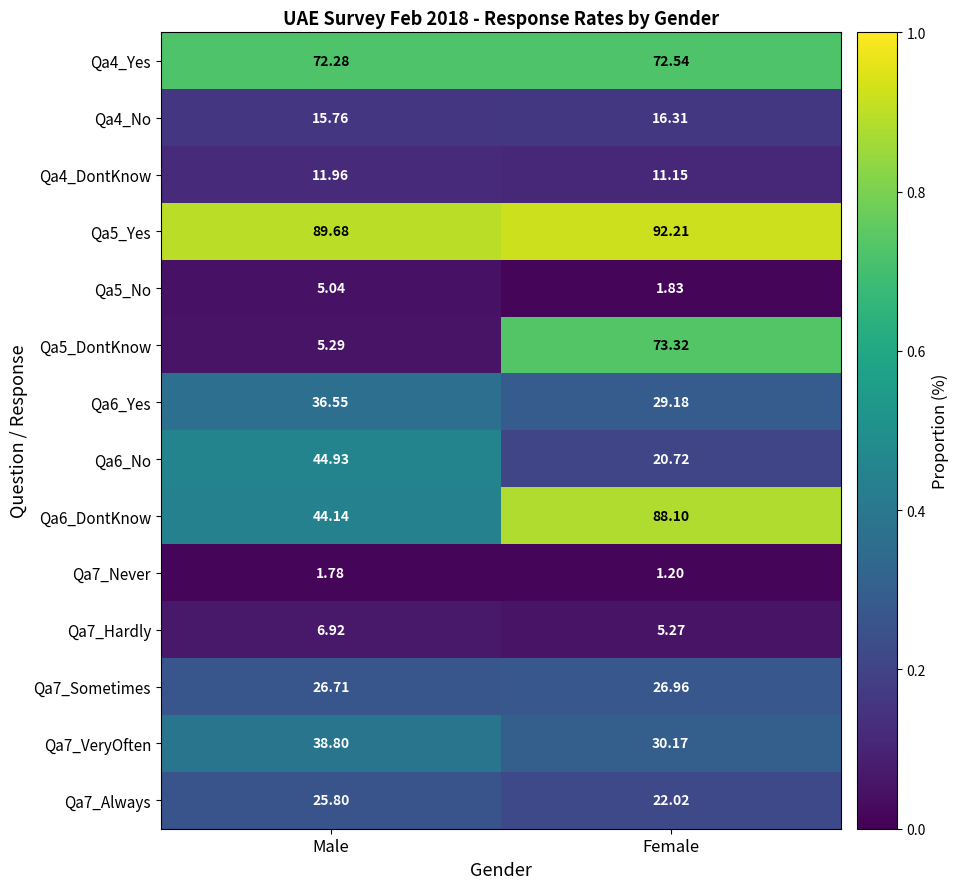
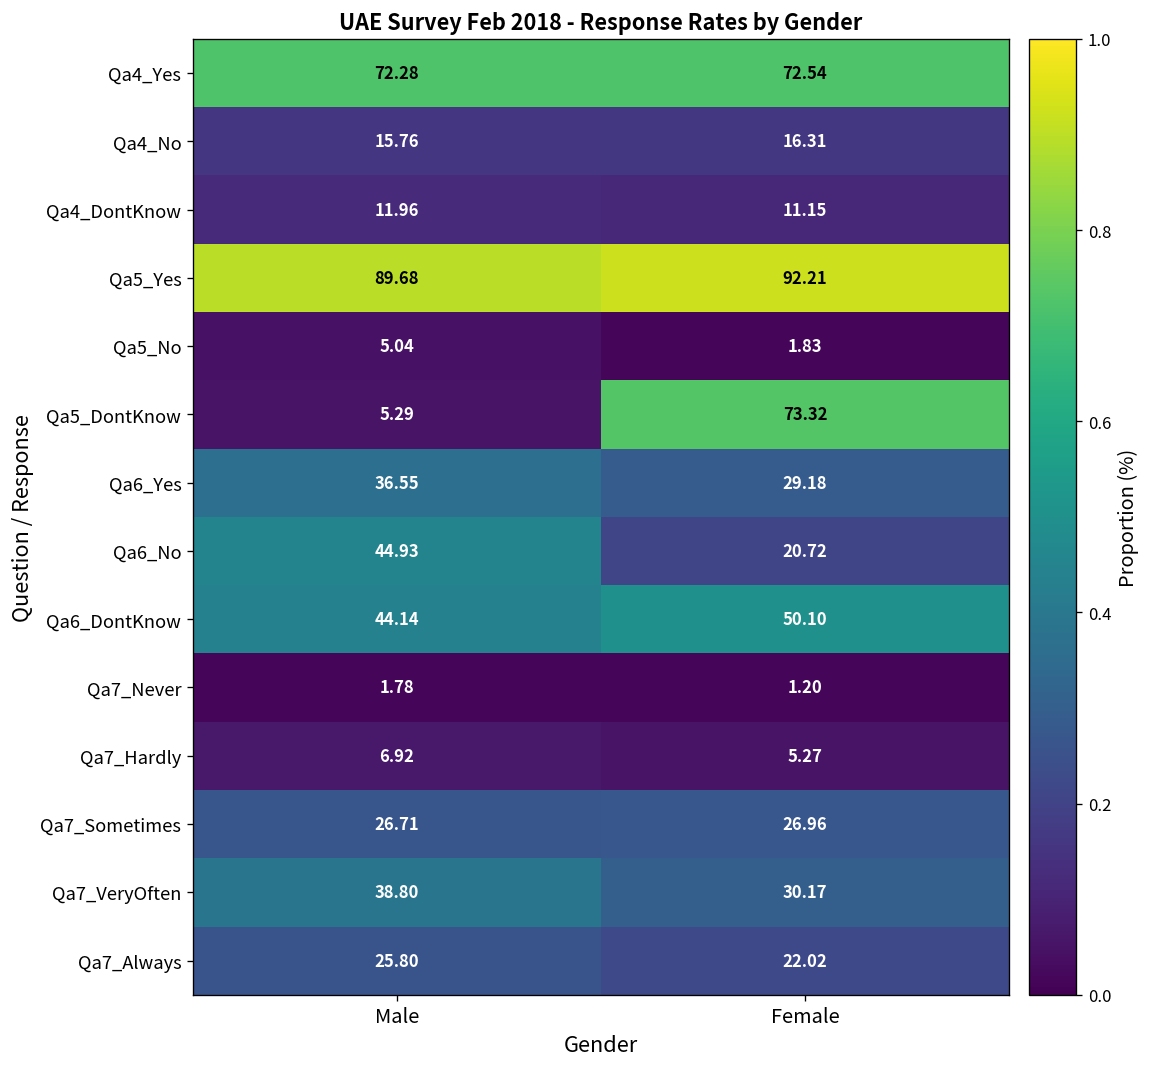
  {
    "Qa4_Yes": {
      "Male": 72.28,
      "Female": 72.54
    },
    "Qa4_No": {
      "Male": 15.76,
      "Female": 16.31
    },
    "Qa4_DontKnow": {
      "Male": 11.96,
      "Female": 11.15
    },
    "Qa5_Yes": {
      "Male": 89.68,
      "Female": 92.21
    },
    "Qa5_No": {
      "Male": 5.04,
      "Female": 1.83
    },
    "Qa5_DontKnow": {
      "Male": 5.29,
      "Female": 73.32
    },
    "Qa6_Yes": {
      "Male": 36.55,
      "Female": 29.18
    },
    "Qa6_No": {
      "Male": 44.93,
      "Female": 20.72
    },
    "Qa6_DontKnow": {
      "Male": 44.14,
-     "Female": 88.10
+     "Female": 50.10
    },
    "Qa7_Never": {
      "Male": 1.78,
      "Female": 1.20
    },
    "Qa7_Hardly": {
      "Male": 6.92,
      "Female": 5.27
    },
    "Qa7_Sometimes": {
      "Male": 26.71,
      "Female": 26.96
    },
    "Qa7_VeryOften": {
      "Male": 38.80,
      "Female": 30.17
    },
    "Qa7_Always": {
      "Male": 25.80,
      "Female": 22.02
    }
  }
